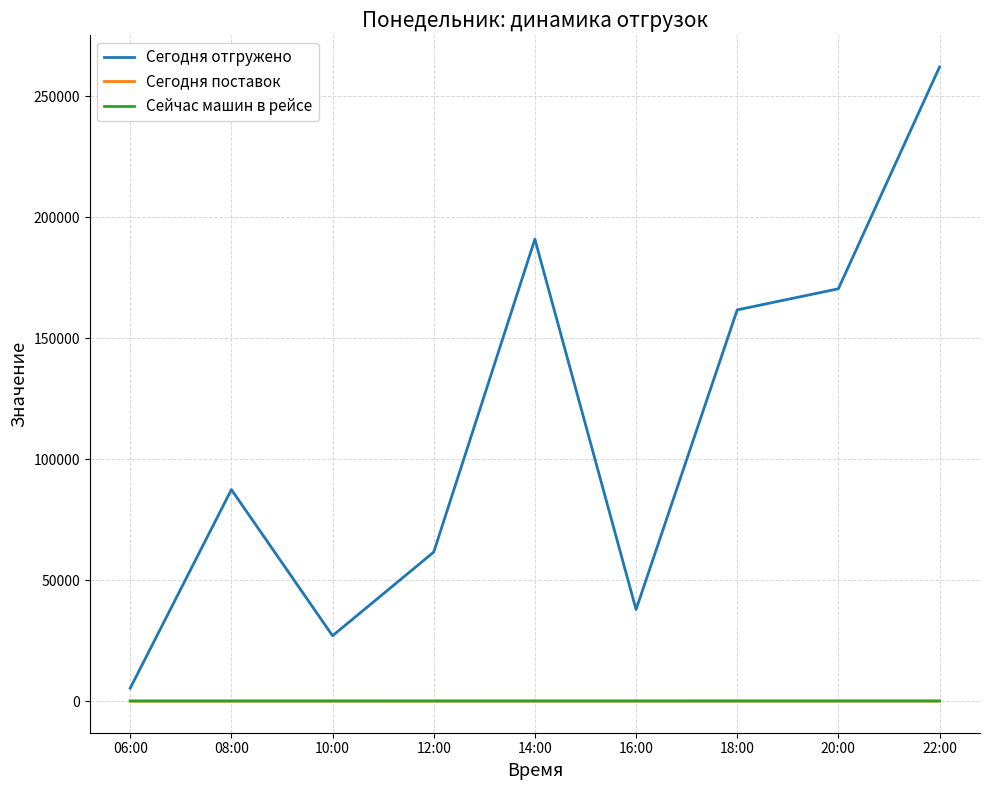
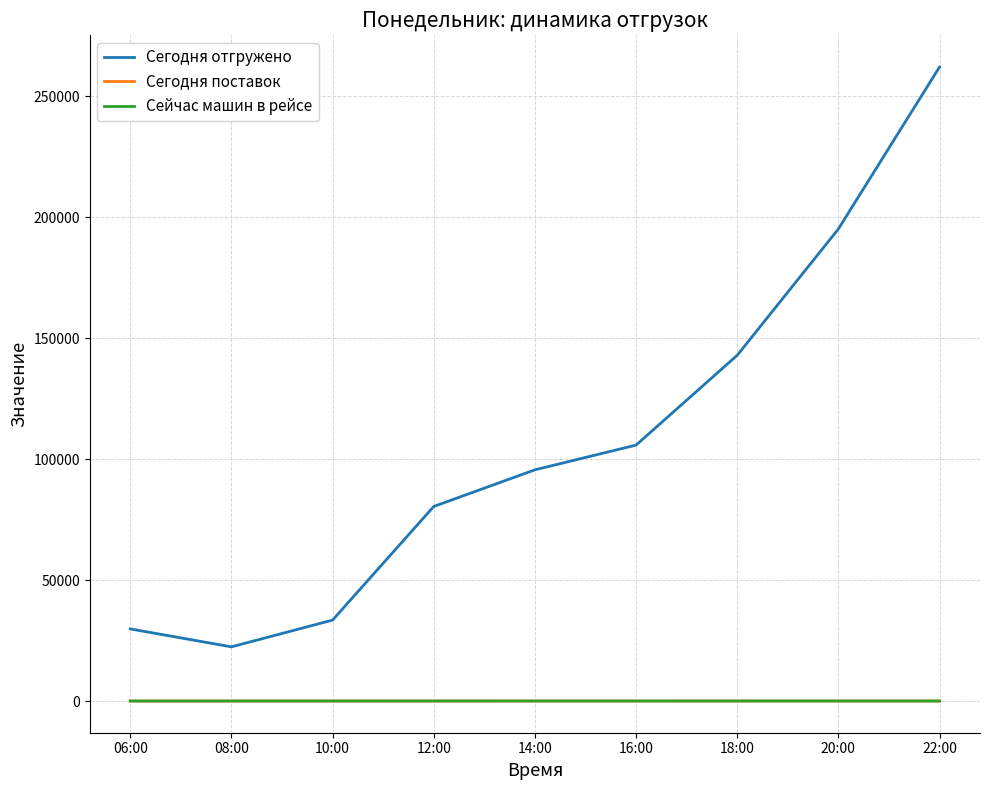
  {
    "Сегодня отгружено": {
-     "06:00": 5000,
-     "08:00": 87000,
-     "10:00": 27000,
-     "12:00": 62000,
-     "14:00": 191000,
-     "16:00": 38000,
-     "18:00": 162000,
-     "20:00": 170000,
+     "06:00": 30000,
+     "08:00": 22000,
+     "10:00": 33000,
+     "12:00": 80000,
+     "14:00": 96000,
+     "16:00": 106000,
+     "18:00": 143000,
+     "20:00": 195000,
      "22:00": 262000
    },
    "Сейчас машин в рейсе": {
      "06:00": 0,
      "08:00": 0,
      "10:00": 0,
      "12:00": 0,
      "14:00": 0,
      "16:00": 0,
      "18:00": 0,
      "20:00": 0,
      "22:00": 0
    }
  }
